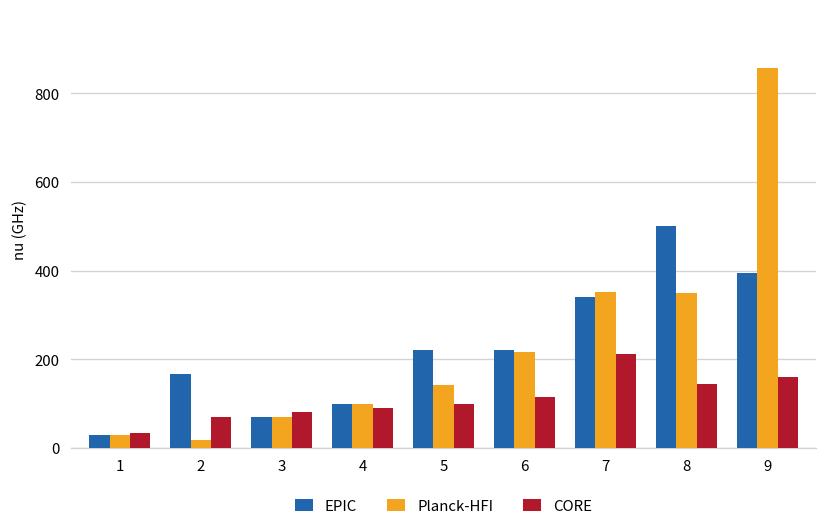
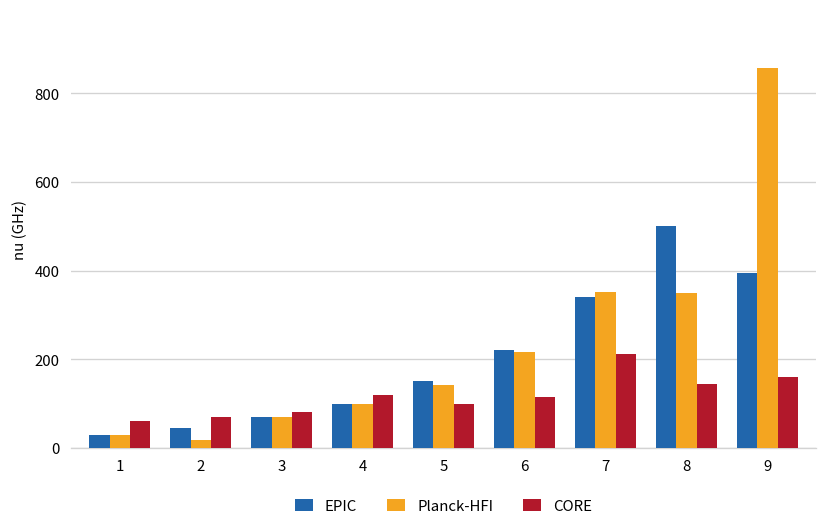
  {
    "EPIC": {
      "1": 30,
-     "2": 170,
+     "2": 50,
      "3": 70,
      "4": 100,
-     "5": 220,
+     "5": 150,
      "6": 220,
      "7": 340,
      "8": 500,
      "9": 390
    },
    "Planck-HFI": {
      "1": 30,
      "2": 20,
      "3": 70,
      "4": 100,
      "5": 140,
      "6": 220,
      "7": 350,
      "8": 350,
      "9": 860
    },
    "CORE": {
-     "1": 30,
+     "1": 60,
      "2": 70,
      "3": 80,
-     "4": 90,
+     "4": 120,
      "5": 100,
      "6": 120,
      "7": 210,
      "8": 150,
      "9": 160
    }
  }
